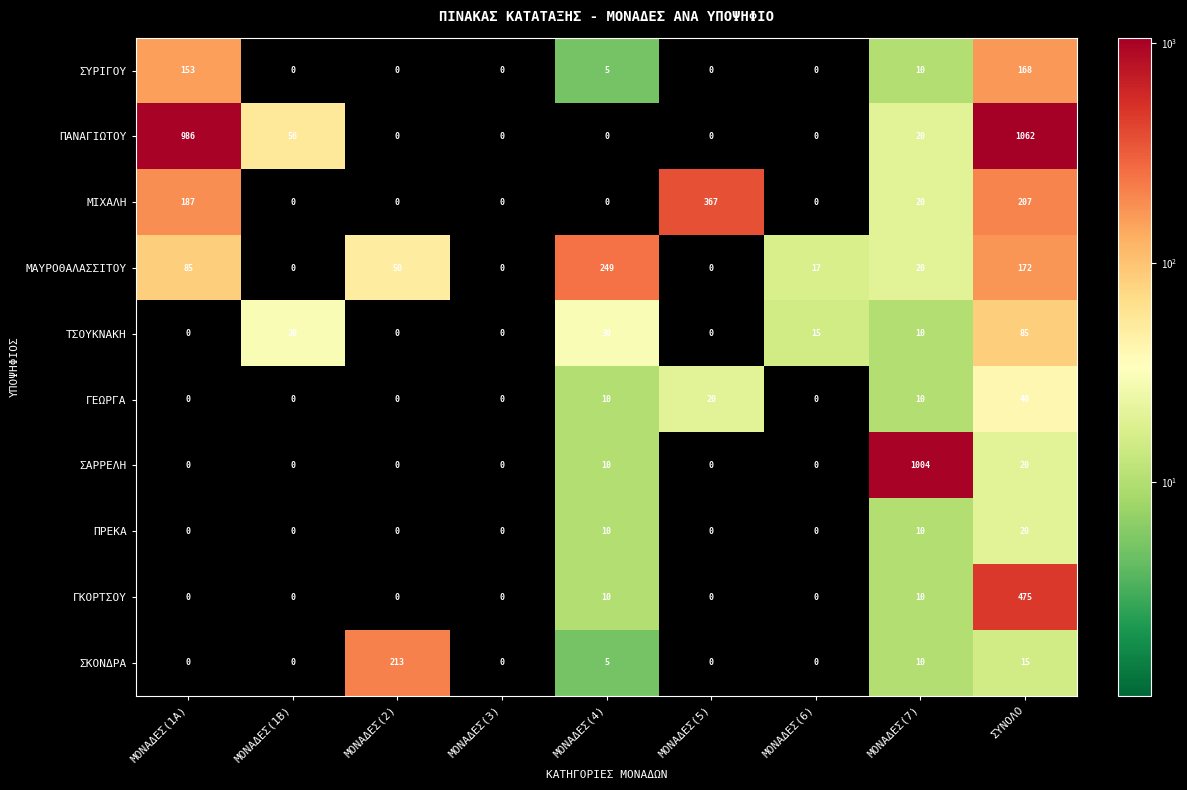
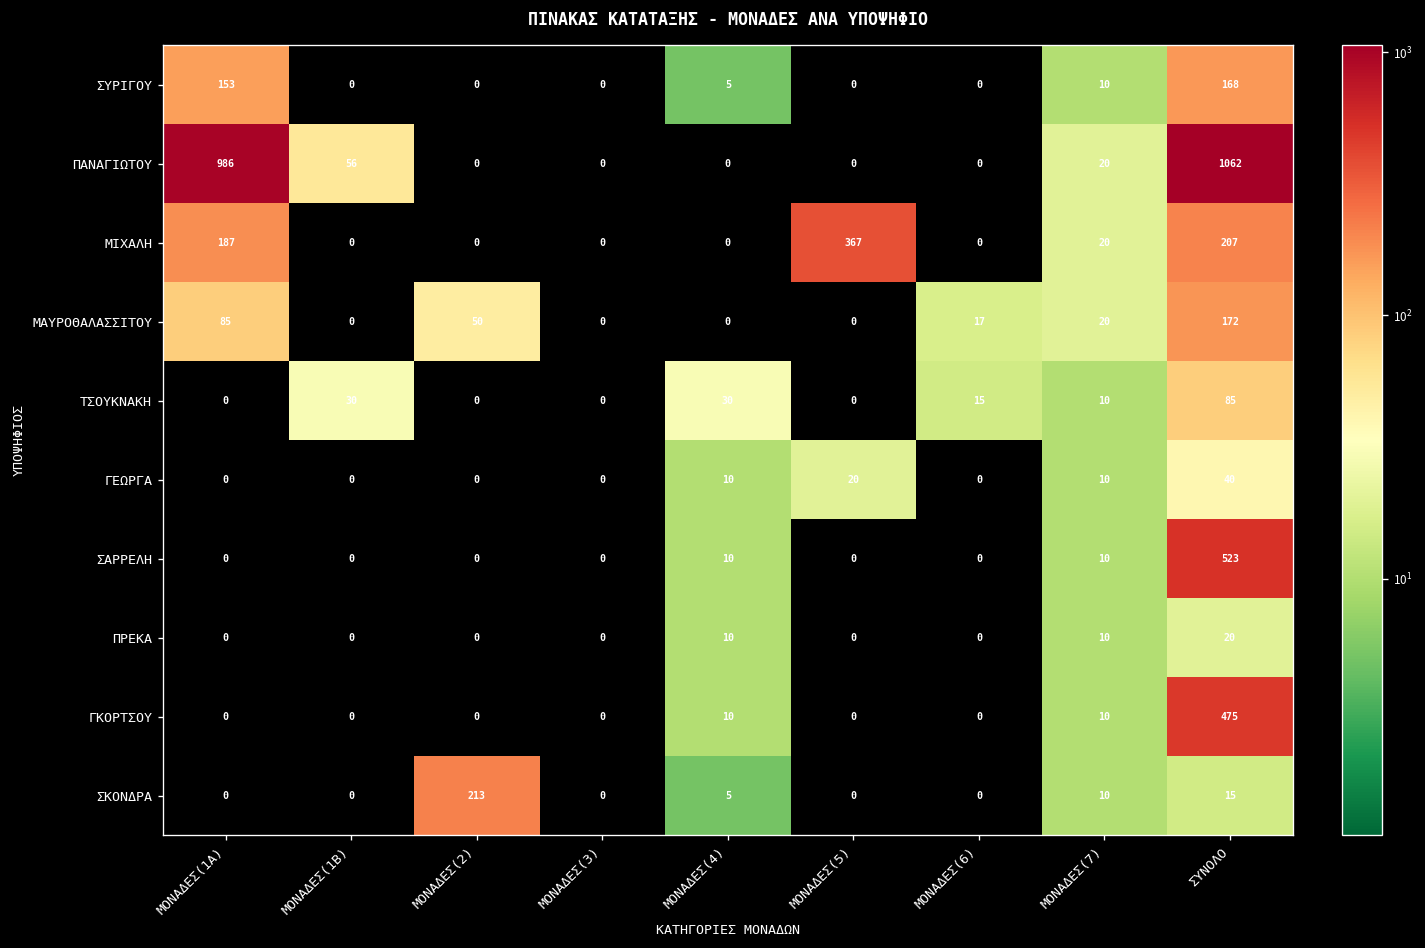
  {
    "ΣΥΡΙΓΟΥ": {
      "ΜΟΝΑΔΕΣ(1Α)": 153,
      "ΜΟΝΑΔΕΣ(1Β)": 0,
      "ΜΟΝΑΔΕΣ(2)": 0,
      "ΜΟΝΑΔΕΣ(3)": 0,
      "ΜΟΝΑΔΕΣ(4)": 5,
      "ΜΟΝΑΔΕΣ(5)": 0,
      "ΜΟΝΑΔΕΣ(6)": 0,
      "ΜΟΝΑΔΕΣ(7)": 10,
      "ΣΥΝΟΛΟ": 168
    },
    "ΠΑΝΑΓΙΩΤΟΥ": {
      "ΜΟΝΑΔΕΣ(1Α)": 986,
      "ΜΟΝΑΔΕΣ(1Β)": 56,
      "ΜΟΝΑΔΕΣ(2)": 0,
      "ΜΟΝΑΔΕΣ(3)": 0,
      "ΜΟΝΑΔΕΣ(4)": 0,
      "ΜΟΝΑΔΕΣ(5)": 0,
      "ΜΟΝΑΔΕΣ(6)": 0,
      "ΜΟΝΑΔΕΣ(7)": 20,
      "ΣΥΝΟΛΟ": 1062
    },
    "ΜΙΧΑΛΗ": {
      "ΜΟΝΑΔΕΣ(1Α)": 187,
      "ΜΟΝΑΔΕΣ(1Β)": 0,
      "ΜΟΝΑΔΕΣ(2)": 0,
      "ΜΟΝΑΔΕΣ(3)": 0,
      "ΜΟΝΑΔΕΣ(4)": 0,
      "ΜΟΝΑΔΕΣ(5)": 367,
      "ΜΟΝΑΔΕΣ(6)": 0,
      "ΜΟΝΑΔΕΣ(7)": 20,
      "ΣΥΝΟΛΟ": 207
    },
    "ΜΑΥΡΟΘΑΛΑΣΣΙΤΟΥ": {
      "ΜΟΝΑΔΕΣ(1Α)": 85,
      "ΜΟΝΑΔΕΣ(1Β)": 0,
      "ΜΟΝΑΔΕΣ(2)": 50,
      "ΜΟΝΑΔΕΣ(3)": 0,
-     "ΜΟΝΑΔΕΣ(4)": 249,
+     "ΜΟΝΑΔΕΣ(4)": 0,
      "ΜΟΝΑΔΕΣ(5)": 0,
      "ΜΟΝΑΔΕΣ(6)": 17,
      "ΜΟΝΑΔΕΣ(7)": 20,
      "ΣΥΝΟΛΟ": 172
    },
    "ΤΣΟΥΚΝΑΚΗ": {
      "ΜΟΝΑΔΕΣ(1Α)": 0,
      "ΜΟΝΑΔΕΣ(1Β)": 30,
      "ΜΟΝΑΔΕΣ(2)": 0,
      "ΜΟΝΑΔΕΣ(3)": 0,
      "ΜΟΝΑΔΕΣ(4)": 30,
      "ΜΟΝΑΔΕΣ(5)": 0,
      "ΜΟΝΑΔΕΣ(6)": 15,
      "ΜΟΝΑΔΕΣ(7)": 10,
      "ΣΥΝΟΛΟ": 85
    },
    "ΓΕΩΡΓΑ": {
      "ΜΟΝΑΔΕΣ(1Α)": 0,
      "ΜΟΝΑΔΕΣ(1Β)": 0,
      "ΜΟΝΑΔΕΣ(2)": 0,
      "ΜΟΝΑΔΕΣ(3)": 0,
      "ΜΟΝΑΔΕΣ(4)": 10,
      "ΜΟΝΑΔΕΣ(5)": 20,
      "ΜΟΝΑΔΕΣ(6)": 0,
      "ΜΟΝΑΔΕΣ(7)": 10,
      "ΣΥΝΟΛΟ": 40
    },
    "ΣΑΡΡΕΛΗ": {
      "ΜΟΝΑΔΕΣ(1Α)": 0,
      "ΜΟΝΑΔΕΣ(1Β)": 0,
      "ΜΟΝΑΔΕΣ(2)": 0,
      "ΜΟΝΑΔΕΣ(3)": 0,
      "ΜΟΝΑΔΕΣ(4)": 10,
      "ΜΟΝΑΔΕΣ(5)": 0,
      "ΜΟΝΑΔΕΣ(6)": 0,
-     "ΜΟΝΑΔΕΣ(7)": 1004,
-     "ΣΥΝΟΛΟ": 20
+     "ΜΟΝΑΔΕΣ(7)": 10,
+     "ΣΥΝΟΛΟ": 523
    },
    "ΠΡΕΚΑ": {
      "ΜΟΝΑΔΕΣ(1Α)": 0,
      "ΜΟΝΑΔΕΣ(1Β)": 0,
      "ΜΟΝΑΔΕΣ(2)": 0,
      "ΜΟΝΑΔΕΣ(3)": 0,
      "ΜΟΝΑΔΕΣ(4)": 10,
      "ΜΟΝΑΔΕΣ(5)": 0,
      "ΜΟΝΑΔΕΣ(6)": 0,
      "ΜΟΝΑΔΕΣ(7)": 10,
      "ΣΥΝΟΛΟ": 20
    },
    "ΓΚΟΡΤΣΟΥ": {
      "ΜΟΝΑΔΕΣ(1Α)": 0,
      "ΜΟΝΑΔΕΣ(1Β)": 0,
      "ΜΟΝΑΔΕΣ(2)": 0,
      "ΜΟΝΑΔΕΣ(3)": 0,
      "ΜΟΝΑΔΕΣ(4)": 10,
      "ΜΟΝΑΔΕΣ(5)": 0,
      "ΜΟΝΑΔΕΣ(6)": 0,
      "ΜΟΝΑΔΕΣ(7)": 10,
      "ΣΥΝΟΛΟ": 475
    },
    "ΣΚΟΝΔΡΑ": {
      "ΜΟΝΑΔΕΣ(1Α)": 0,
      "ΜΟΝΑΔΕΣ(1Β)": 0,
      "ΜΟΝΑΔΕΣ(2)": 213,
      "ΜΟΝΑΔΕΣ(3)": 0,
      "ΜΟΝΑΔΕΣ(4)": 5,
      "ΜΟΝΑΔΕΣ(5)": 0,
      "ΜΟΝΑΔΕΣ(6)": 0,
      "ΜΟΝΑΔΕΣ(7)": 10,
      "ΣΥΝΟΛΟ": 15
    }
  }
